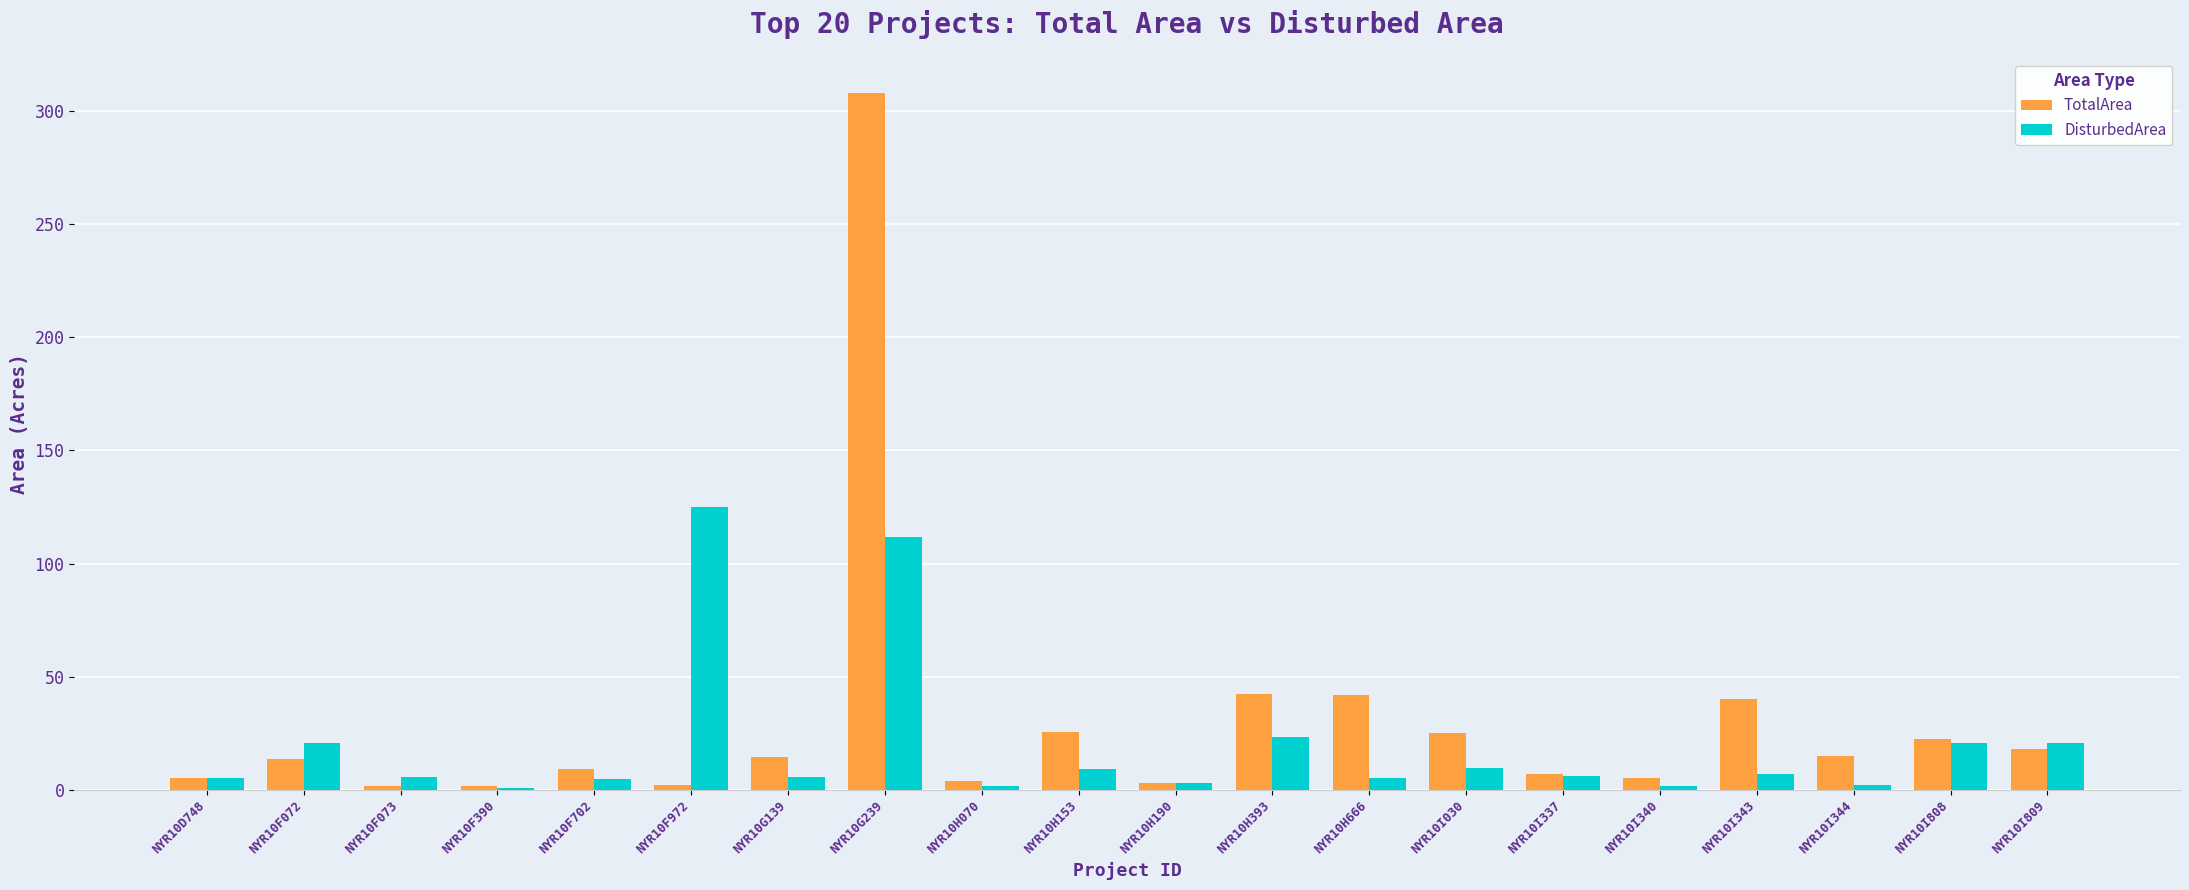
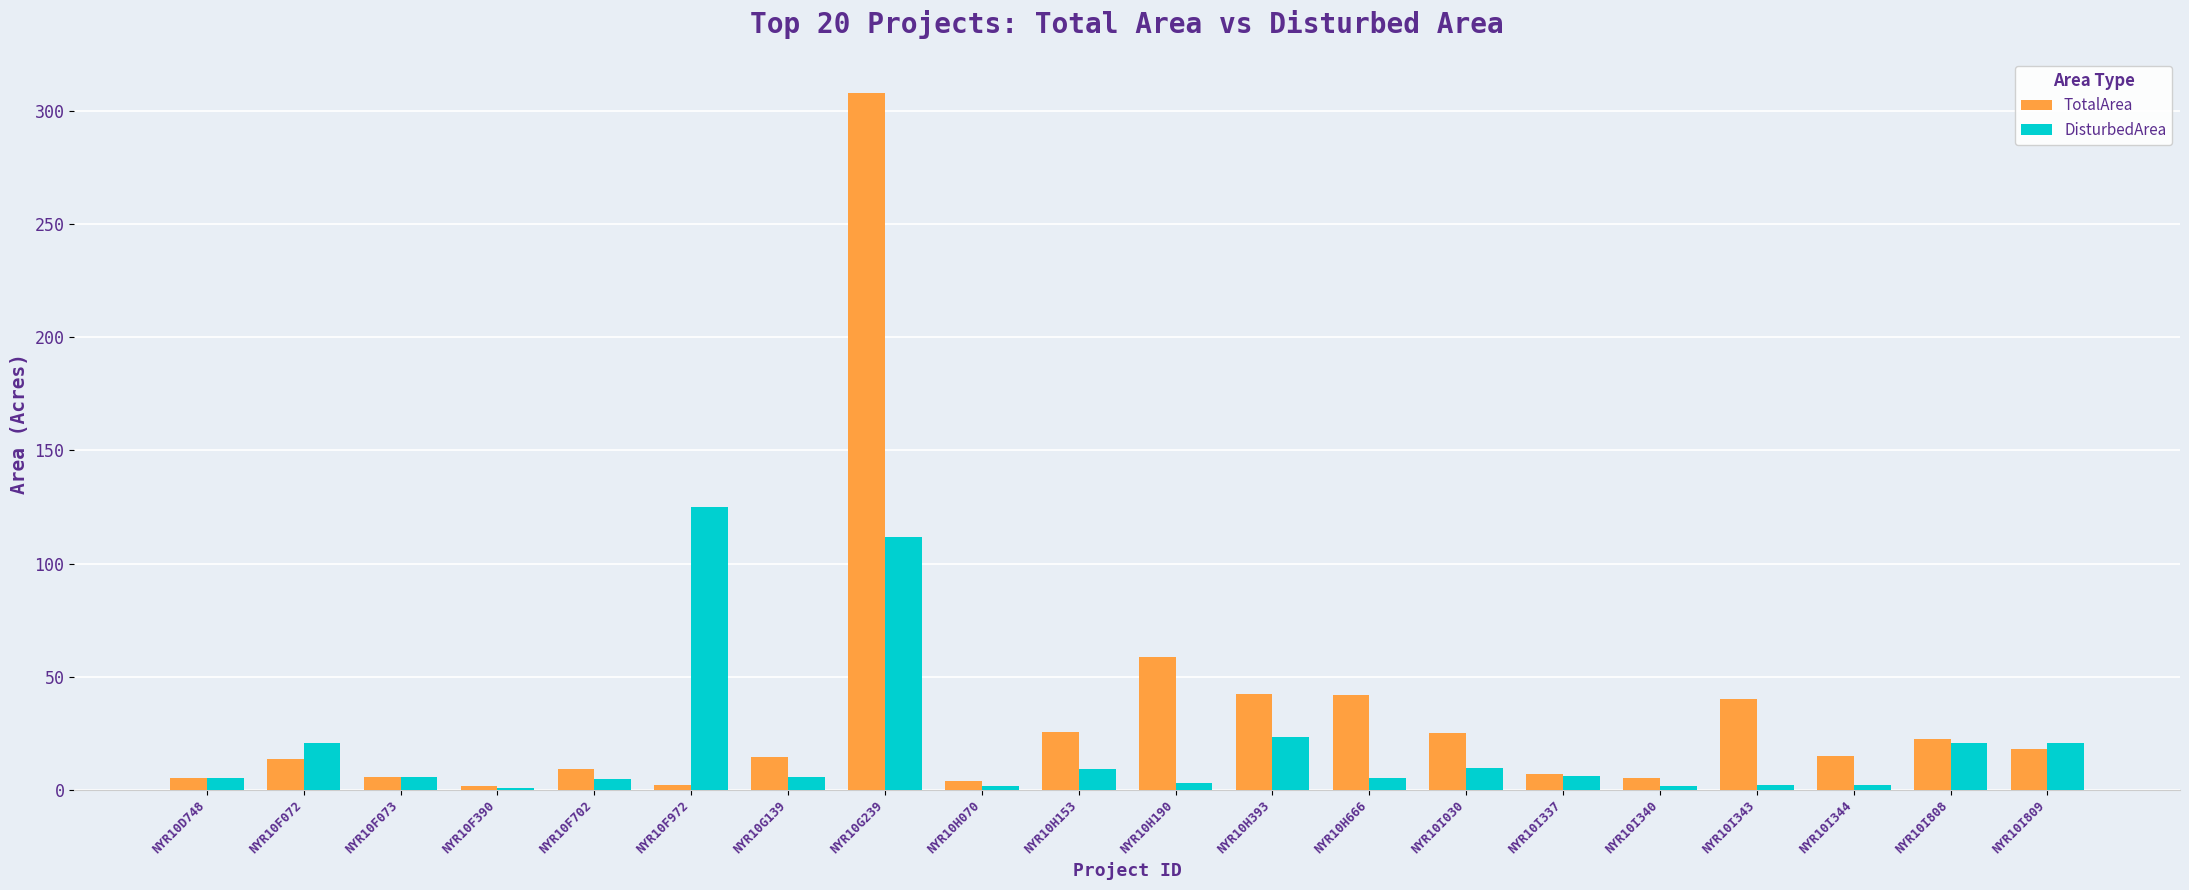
  {
    "TotalArea": {
      "NYR10D748": 5,
      "NYR10F072": 13,
-     "NYR10F073": 2,
+     "NYR10F073": 6,
      "NYR10F390": 2,
      "NYR10F702": 9,
      "NYR10F972": 2,
      "NYR10G139": 14,
      "NYR10G239": 308,
      "NYR10H070": 4,
      "NYR10H153": 25,
-     "NYR10H190": 3,
+     "NYR10H190": 59,
      "NYR10H393": 42,
      "NYR10H666": 42,
      "NYR10I030": 25,
      "NYR10I337": 7,
      "NYR10I340": 5,
      "NYR10I343": 40,
      "NYR10I344": 15,
      "NYR10I808": 23,
      "NYR10I809": 18
    },
    "DisturbedArea": {
      "NYR10D748": 5,
      "NYR10F072": 21,
      "NYR10F073": 6,
      "NYR10F702": 5,
      "NYR10F972": 125,
      "NYR10G139": 6,
      "NYR10G239": 112,
      "NYR10H070": 2,
      "NYR10H153": 9,
      "NYR10H190": 3,
      "NYR10H393": 24,
      "NYR10H666": 5,
      "NYR10I030": 10,
      "NYR10I337": 6,
      "NYR10I340": 2,
-     "NYR10I343": 7,
+     "NYR10I343": 2,
      "NYR10I344": 2,
      "NYR10I808": 21,
      "NYR10I809": 21
    }
  }
